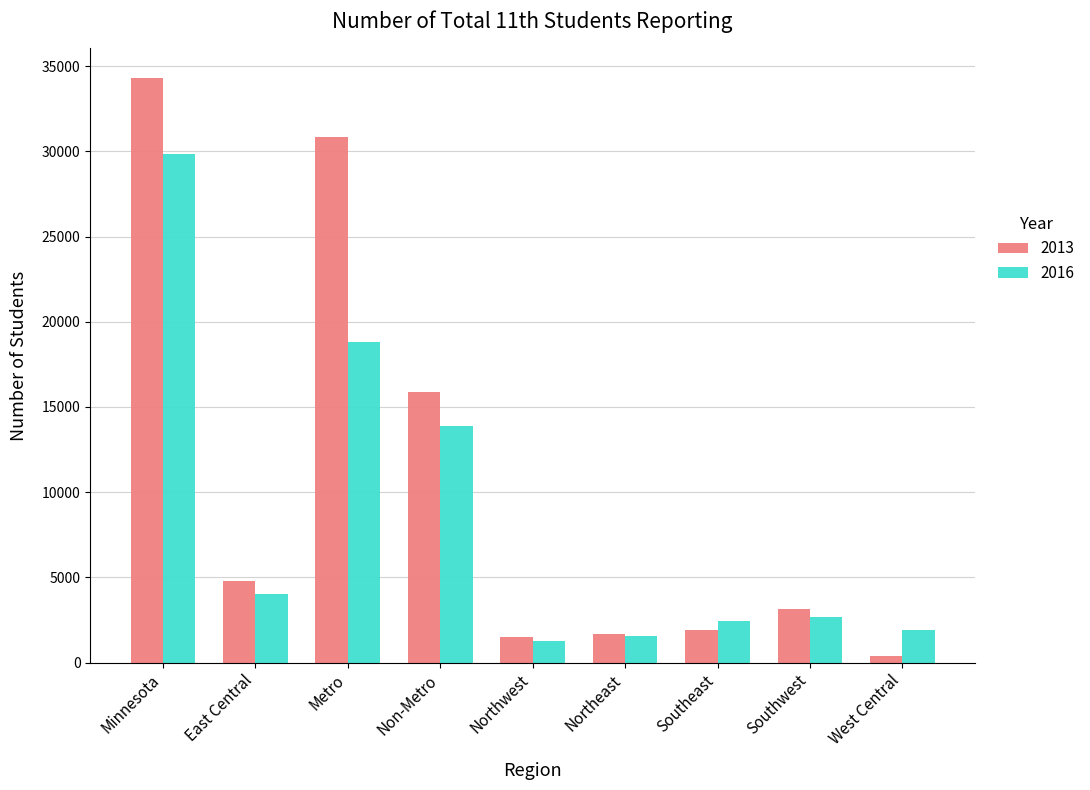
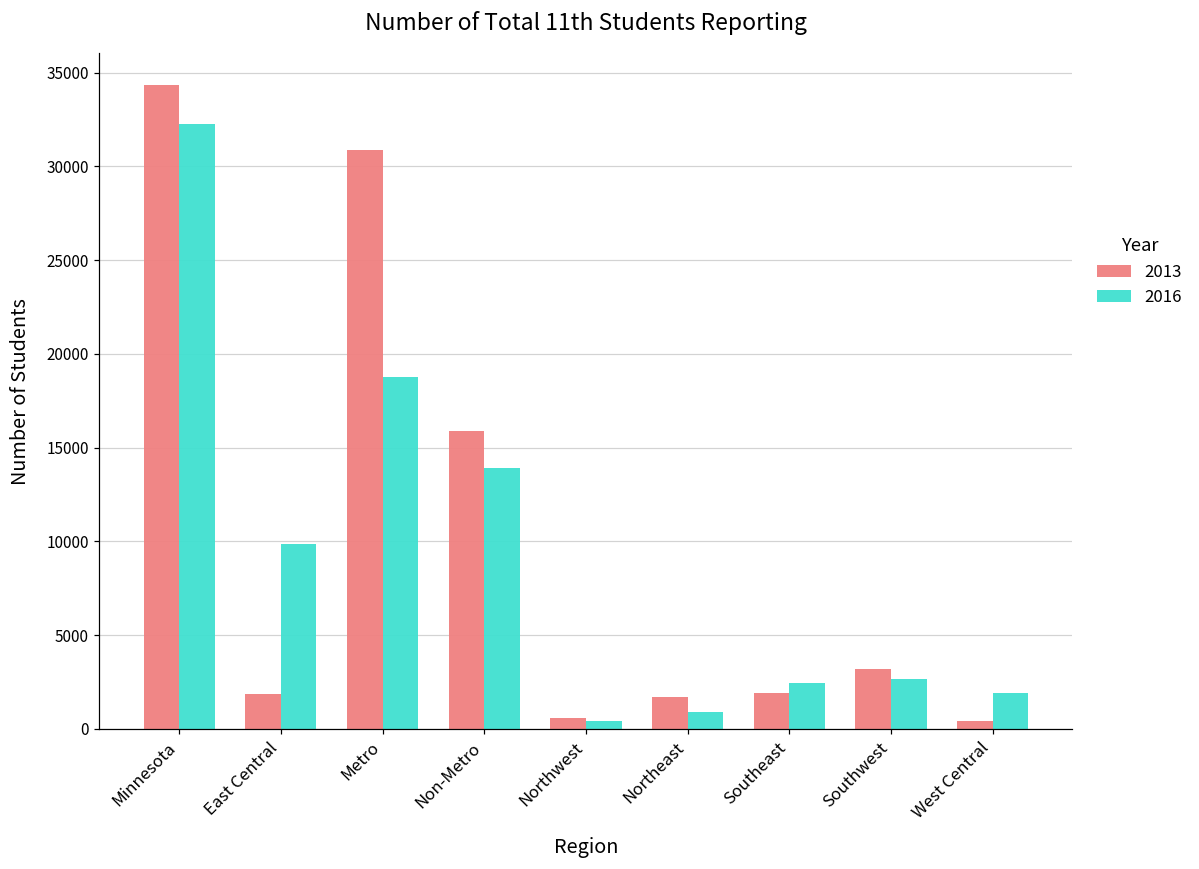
  {
    "2013": {
      "Minnesota": 34300,
-     "East Central": 4800,
+     "East Central": 1900,
      "Metro": 30900,
      "Non-Metro": 15900,
-     "Northwest": 1500,
+     "Northwest": 600,
      "Northeast": 1700,
      "Southeast": 1900,
      "Southwest": 3200,
      "West Central": 400
    },
    "2016": {
-     "Minnesota": 29900,
-     "East Central": 4000,
+     "Minnesota": 32300,
+     "East Central": 9900,
      "Metro": 18800,
      "Non-Metro": 13900,
-     "Northwest": 1300,
-     "Northeast": 1500,
+     "Northwest": 400,
+     "Northeast": 900,
      "Southeast": 2500,
      "Southwest": 2700,
      "West Central": 1900
    }
  }
